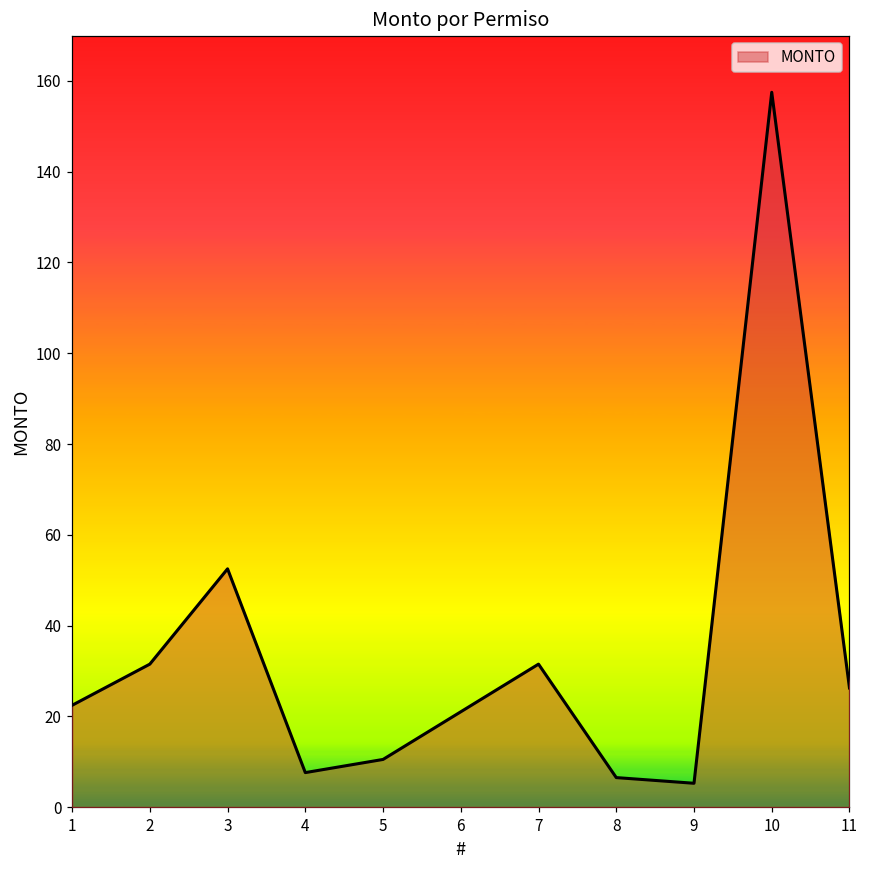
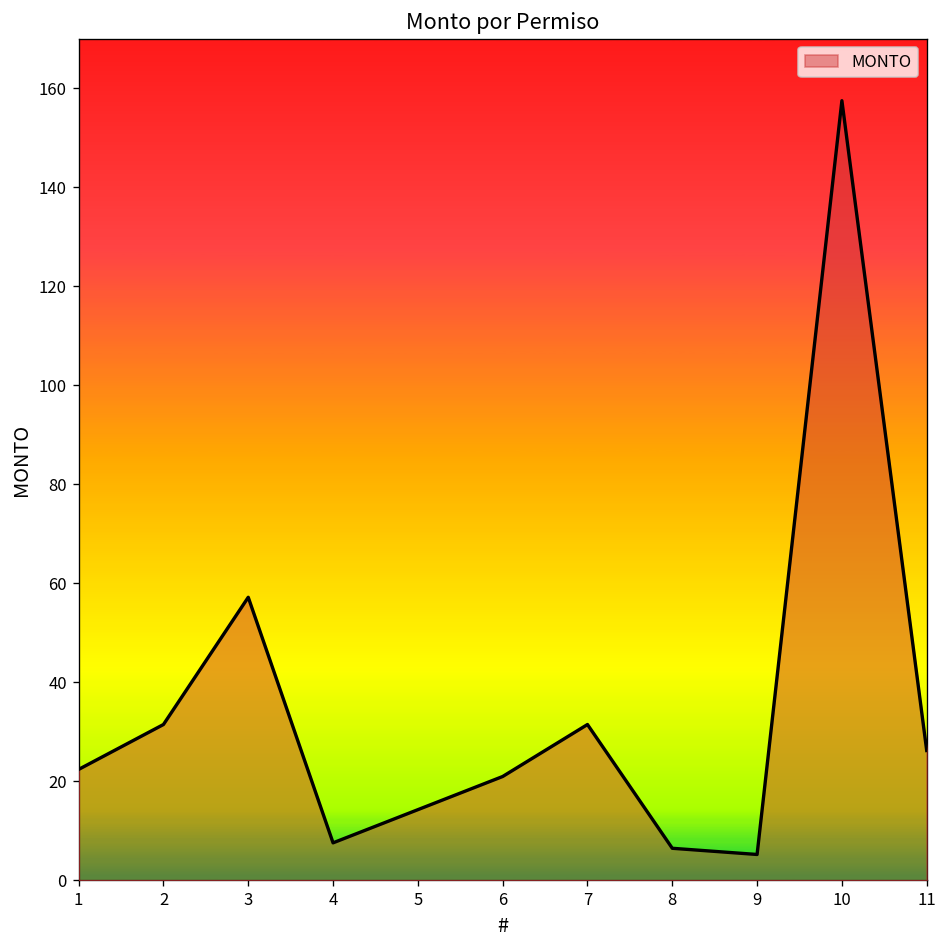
  {
    "1": 22,
    "2": 32,
-   "3": 53,
+   "3": 57,
    "4": 8,
-   "5": 11,
+   "5": 14,
    "6": 21,
    "7": 32,
    "8": 7,
    "9": 5,
    "10": 158,
    "11": 26
  }
